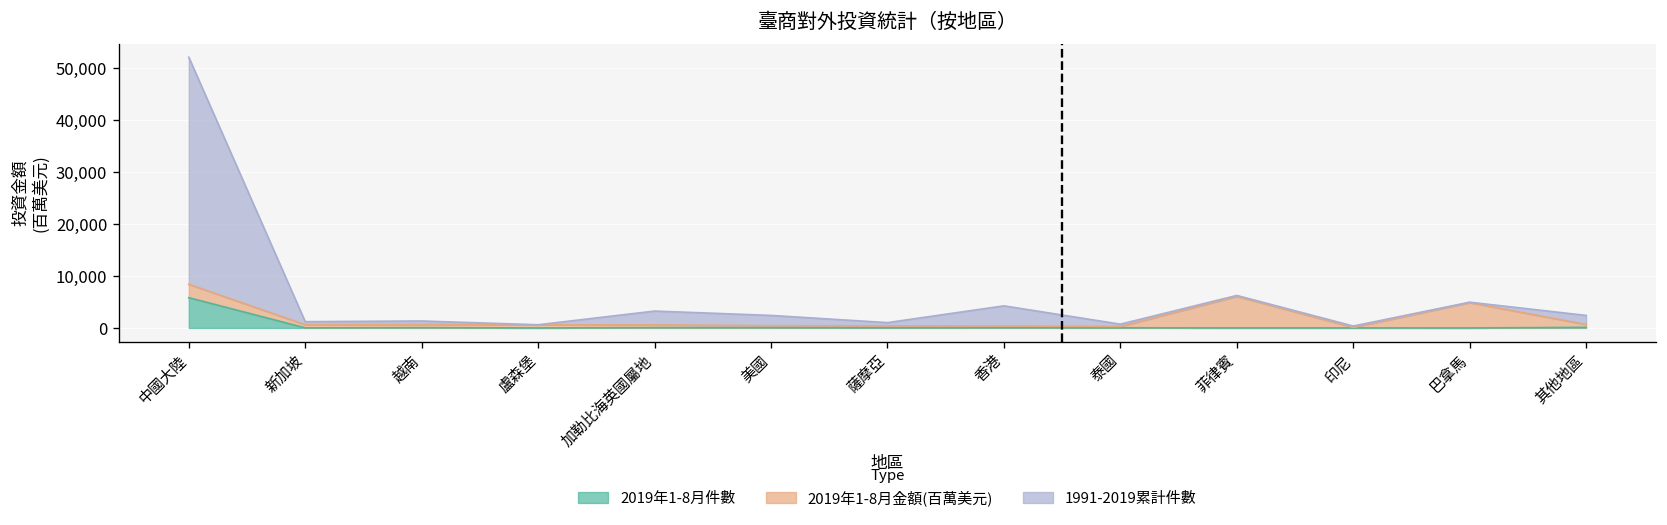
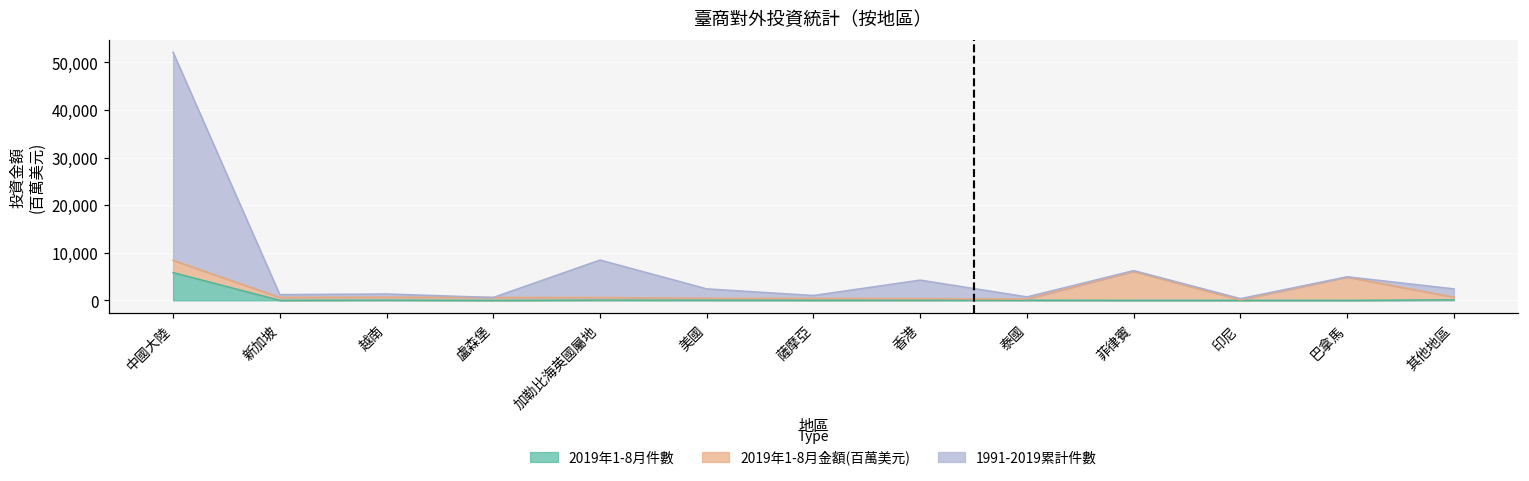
  {
    "2019年1-8月件數": {
      "中國大陸": "6,000",
      "新加坡": "0",
      "越南": "0",
      "盧森堡": "0",
      "菲律賓": "0",
      "巴拿馬": "0"
    },
    "2019年1-8月金額(百萬美元)": {
      "中國大陸": "3,000",
      "越南": "1,000"
    },
    "1991-2019累計件數": {
      "中國大陸": "44,000",
      "越南": "1,000",
-     "加勒比海英國屬地": "3,000",
+     "加勒比海英國屬地": "8,000",
      "美國": "2,000",
      "薩摩亞": "1,000",
      "香港": "4,000",
      "其他地區": "2,000"
    }
  }
